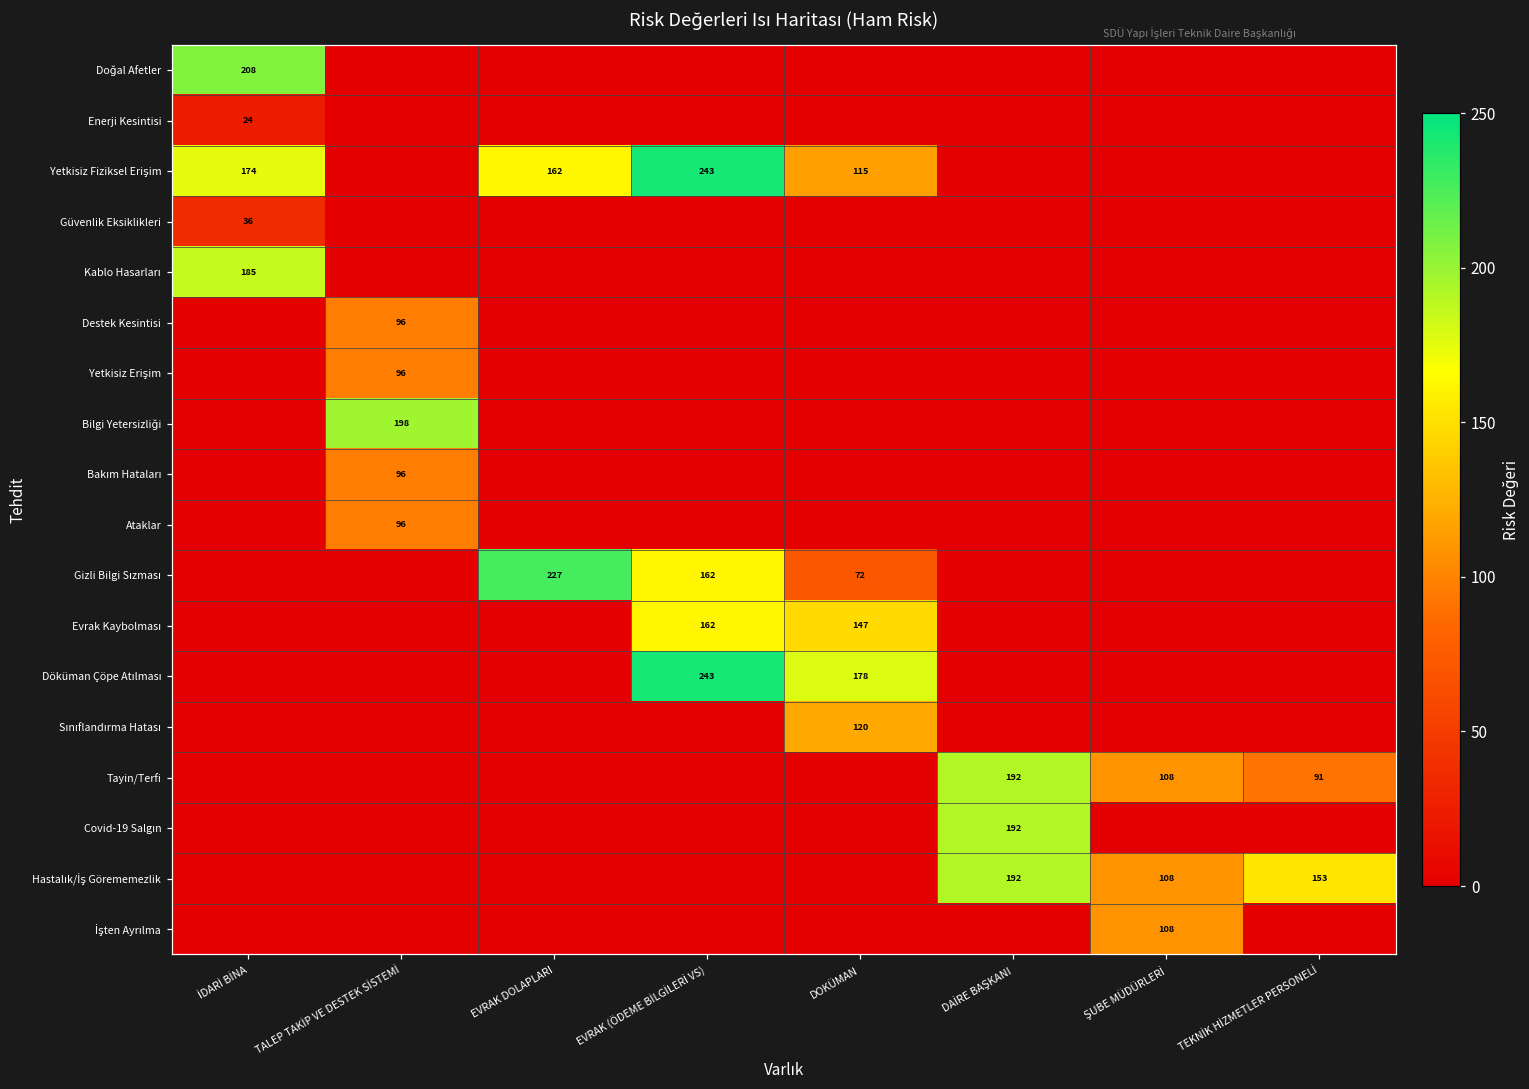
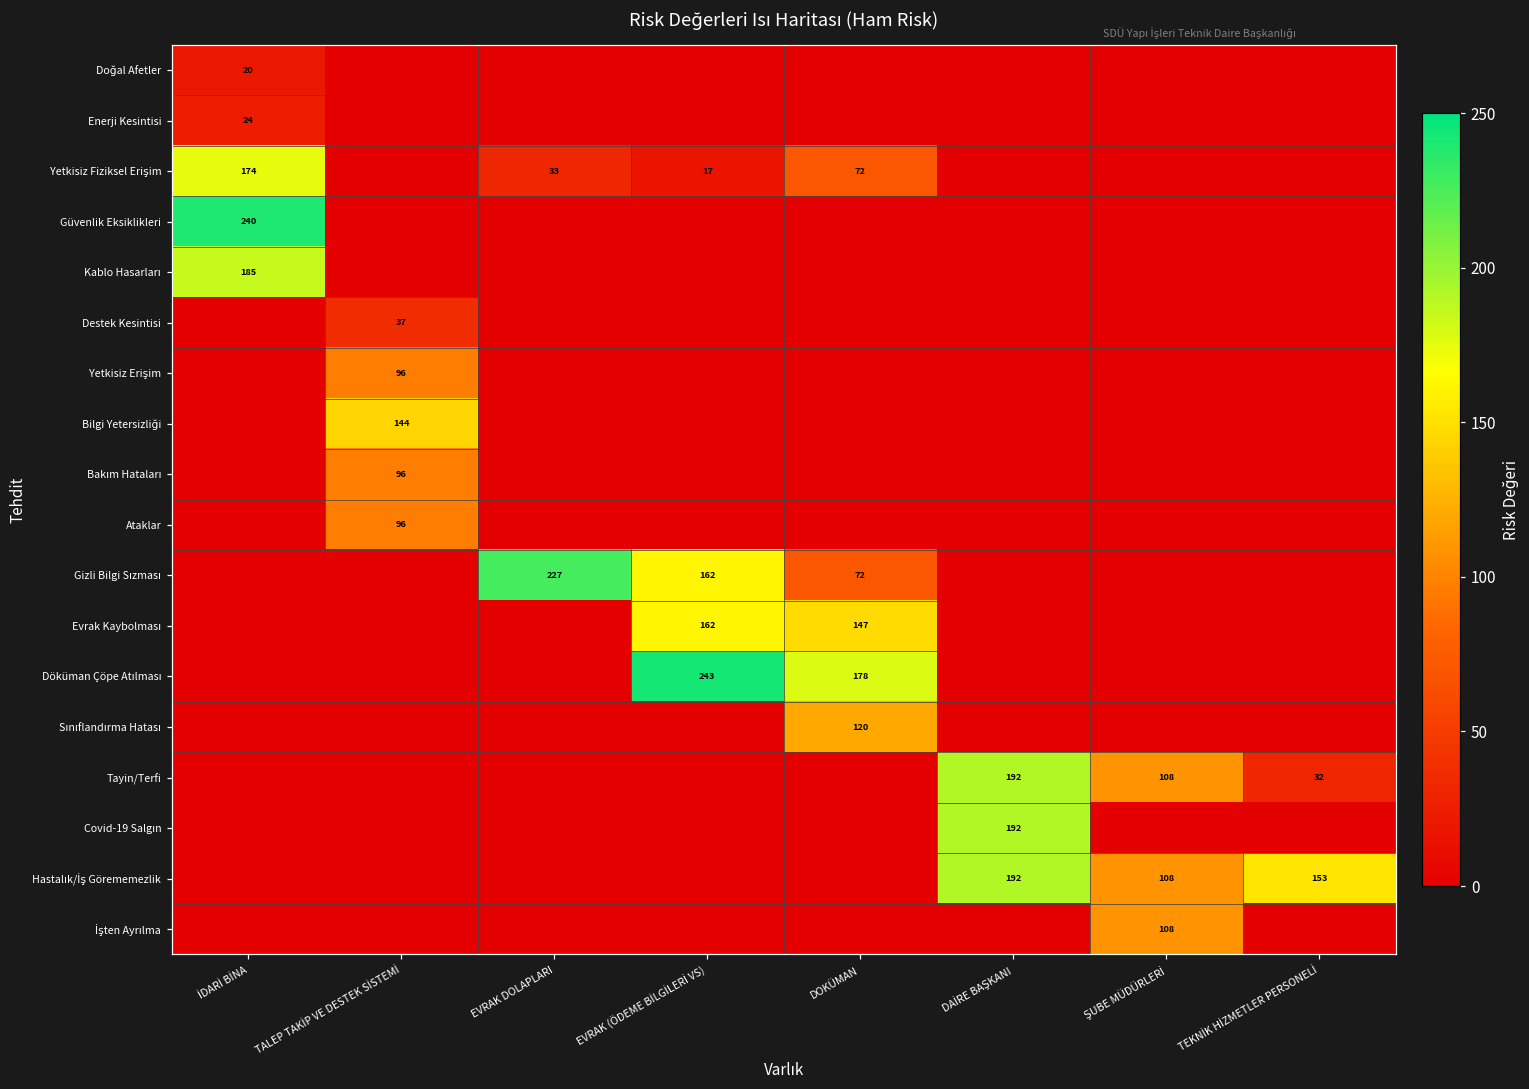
  {
    "Doğal Afetler": {
-     "İDARİ BİNA": 208
+     "İDARİ BİNA": 20
    },
    "Enerji Kesintisi": {
      "İDARİ BİNA": 24
    },
    "Yetkisiz Fiziksel Erişim": {
      "İDARİ BİNA": 174,
-     "EVRAK DOLAPLARI": 162,
-     "EVRAK (ÖDEME BİLGİLERİ VS)": 243,
-     "DOKÜMAN": 115
+     "EVRAK DOLAPLARI": 33,
+     "EVRAK (ÖDEME BİLGİLERİ VS)": 17,
+     "DOKÜMAN": 72
    },
    "Güvenlik Eksiklikleri": {
-     "İDARİ BİNA": 36
+     "İDARİ BİNA": 240
    },
    "Kablo Hasarları": {
      "İDARİ BİNA": 185
    },
    "Destek Kesintisi": {
-     "TALEP TAKİP VE DESTEK SİSTEMİ": 96
+     "TALEP TAKİP VE DESTEK SİSTEMİ": 37
    },
    "Yetkisiz Erişim": {
      "TALEP TAKİP VE DESTEK SİSTEMİ": 96
    },
    "Bilgi Yetersizliği": {
-     "TALEP TAKİP VE DESTEK SİSTEMİ": 198
+     "TALEP TAKİP VE DESTEK SİSTEMİ": 144
    },
    "Bakım Hataları": {
      "TALEP TAKİP VE DESTEK SİSTEMİ": 96
    },
    "Ataklar": {
      "TALEP TAKİP VE DESTEK SİSTEMİ": 96
    },
    "Gizli Bilgi Sızması": {
      "EVRAK DOLAPLARI": 227,
      "EVRAK (ÖDEME BİLGİLERİ VS)": 162,
      "DOKÜMAN": 72
    },
    "Evrak Kaybolması": {
      "EVRAK (ÖDEME BİLGİLERİ VS)": 162,
      "DOKÜMAN": 147
    },
    "Döküman Çöpe Atılması": {
      "EVRAK (ÖDEME BİLGİLERİ VS)": 243,
      "DOKÜMAN": 178
    },
    "Sınıflandırma Hatası": {
      "DOKÜMAN": 120
    },
    "Tayin/Terfi": {
      "DAİRE BAŞKANI": 192,
      "ŞUBE MÜDÜRLERİ": 108,
-     "TEKNİK HİZMETLER PERSONELİ": 91
+     "TEKNİK HİZMETLER PERSONELİ": 32
    },
    "Covid-19 Salgın": {
      "DAİRE BAŞKANI": 192
    },
    "Hastalık/İş Görememezlik": {
      "DAİRE BAŞKANI": 192,
      "ŞUBE MÜDÜRLERİ": 108,
      "TEKNİK HİZMETLER PERSONELİ": 153
    },
    "İşten Ayrılma": {
      "ŞUBE MÜDÜRLERİ": 108
    }
  }
